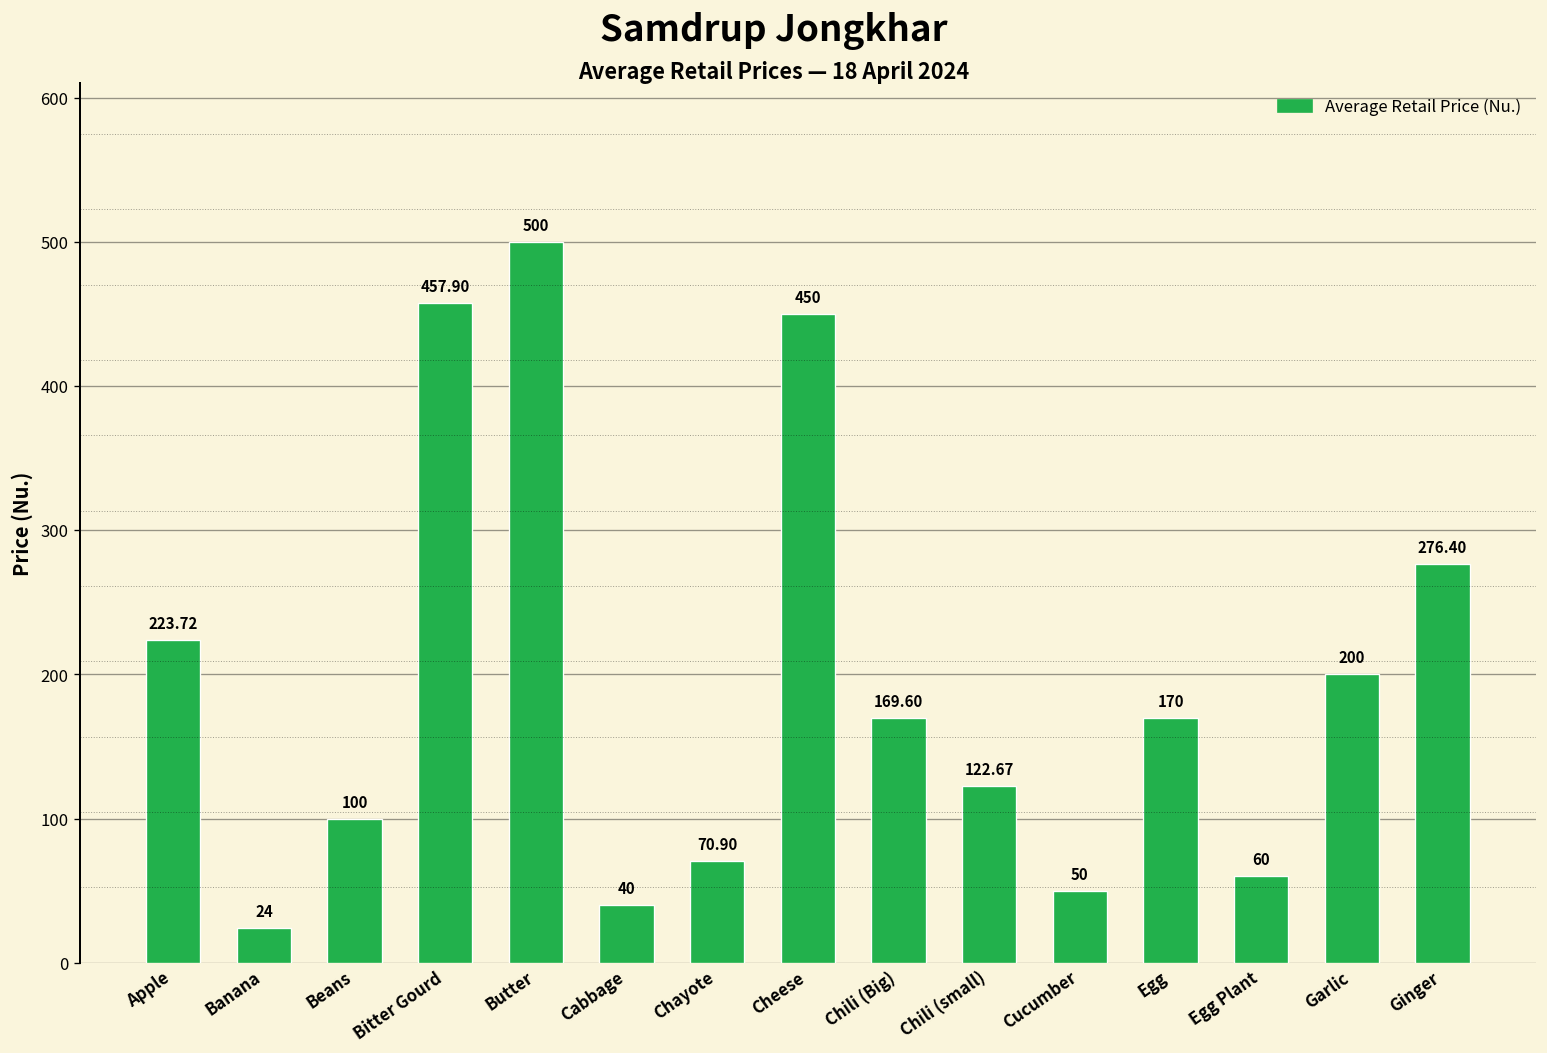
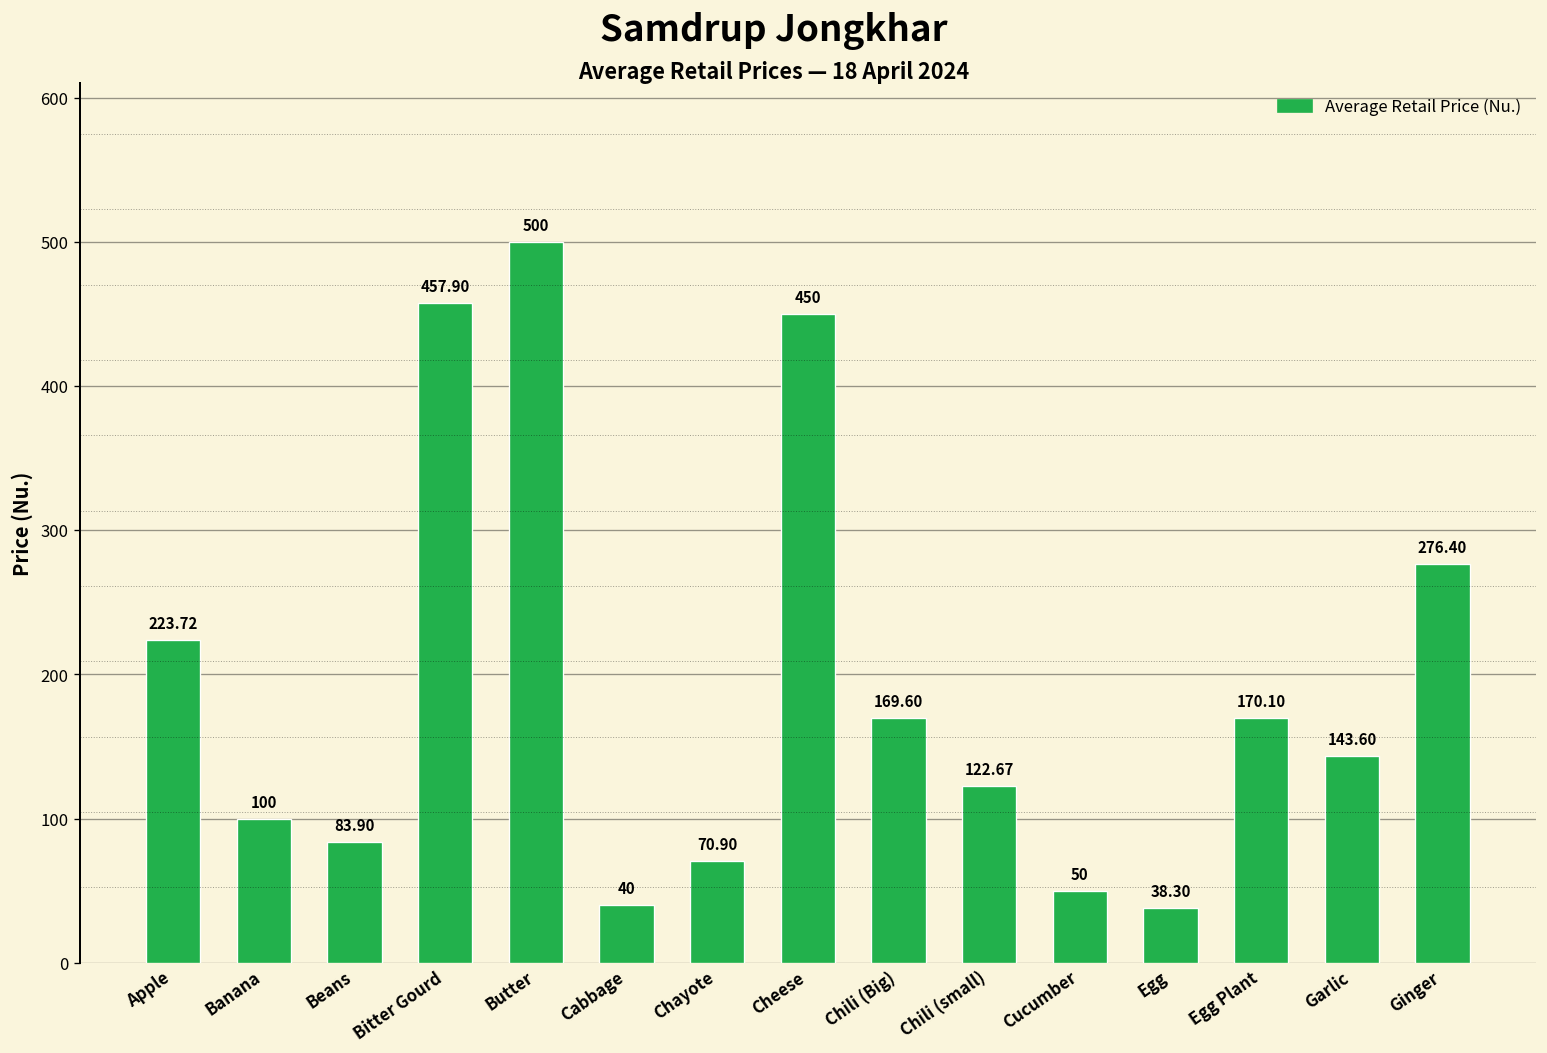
  {
    "Apple": 223.72,
-   "Banana": 24,
-   "Beans": 100,
+   "Banana": 100,
+   "Beans": 83.90,
    "Bitter Gourd": 457.90,
    "Butter": 500,
    "Cabbage": 40,
    "Chayote": 70.90,
    "Cheese": 450,
    "Chili (Big)": 169.60,
    "Chili (small)": 122.67,
    "Cucumber": 50,
-   "Egg": 170,
-   "Egg Plant": 60,
-   "Garlic": 200,
+   "Egg": 38.30,
+   "Egg Plant": 170.10,
+   "Garlic": 143.60,
    "Ginger": 276.40
  }
